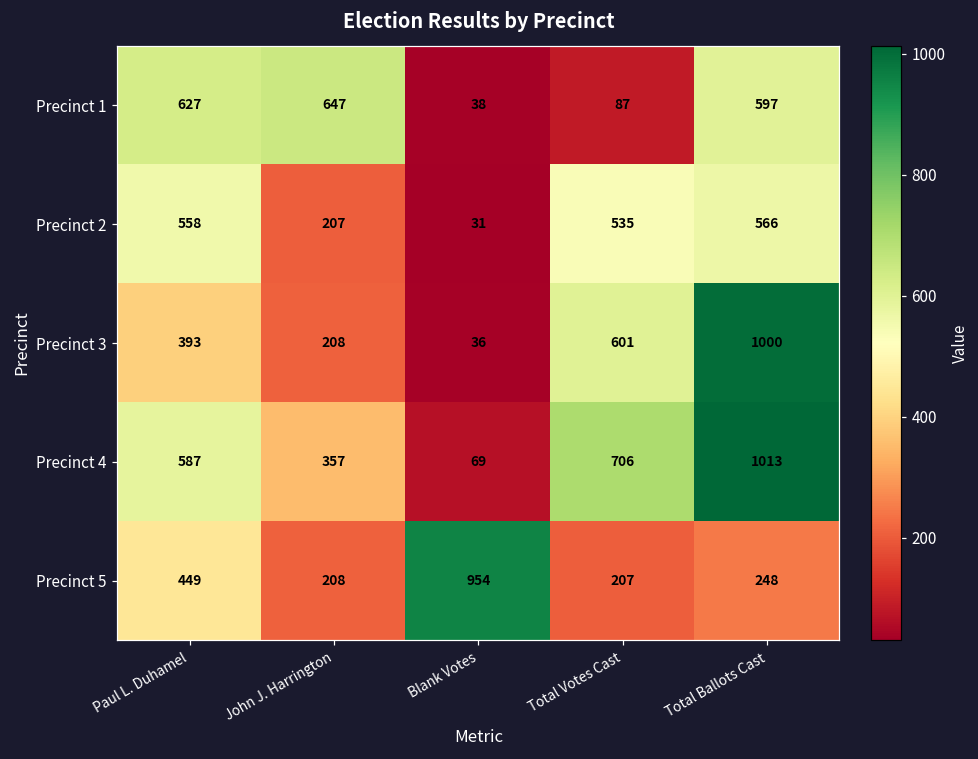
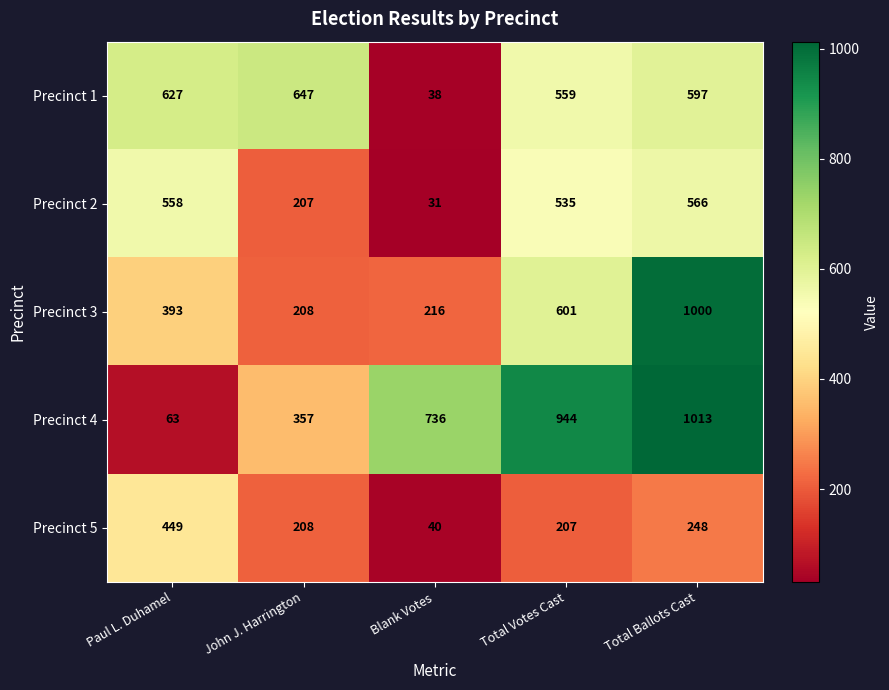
  {
    "Precinct 1": {
      "Paul L. Duhamel": 627,
      "John J. Harrington": 647,
      "Blank Votes": 38,
-     "Total Votes Cast": 87,
+     "Total Votes Cast": 559,
      "Total Ballots Cast": 597
    },
    "Precinct 2": {
      "Paul L. Duhamel": 558,
      "John J. Harrington": 207,
      "Blank Votes": 31,
      "Total Votes Cast": 535,
      "Total Ballots Cast": 566
    },
    "Precinct 3": {
      "Paul L. Duhamel": 393,
      "John J. Harrington": 208,
-     "Blank Votes": 36,
+     "Blank Votes": 216,
      "Total Votes Cast": 601,
      "Total Ballots Cast": 1000
    },
    "Precinct 4": {
-     "Paul L. Duhamel": 587,
+     "Paul L. Duhamel": 63,
      "John J. Harrington": 357,
-     "Blank Votes": 69,
-     "Total Votes Cast": 706,
+     "Blank Votes": 736,
+     "Total Votes Cast": 944,
      "Total Ballots Cast": 1013
    },
    "Precinct 5": {
      "Paul L. Duhamel": 449,
      "John J. Harrington": 208,
-     "Blank Votes": 954,
+     "Blank Votes": 40,
      "Total Votes Cast": 207,
      "Total Ballots Cast": 248
    }
  }
